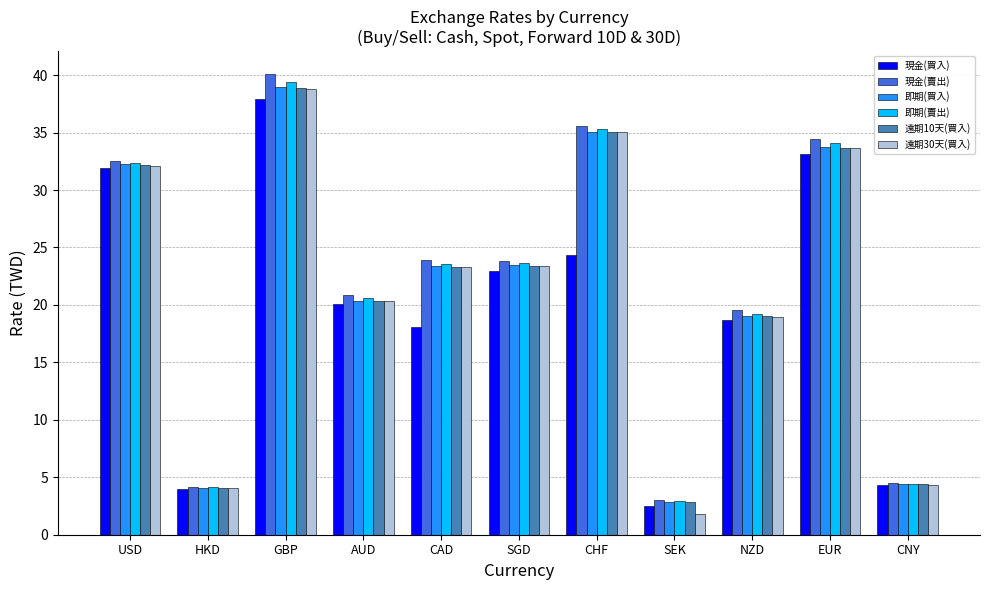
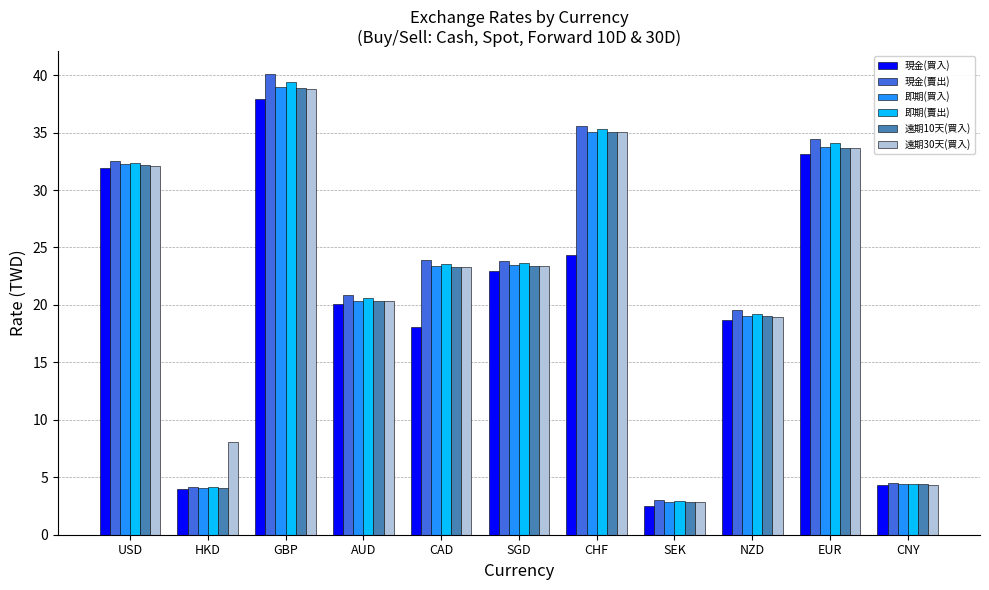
  {
    "現金(買入)": {
      "USD": 31.9,
      "HKD": 4.0,
      "GBP": 38.0,
      "AUD": 20.1,
      "CAD": 18.1,
      "SGD": 23.0,
      "CHF": 24.3,
      "SEK": 2.5,
      "NZD": 18.7,
      "EUR": 33.1,
      "CNY": 4.3
    },
    "遠期30天(買入)": {
      "USD": 32.1,
-     "HKD": 4.1,
+     "HKD": 8.1,
      "GBP": 38.8,
      "AUD": 20.3,
      "CAD": 23.3,
      "SGD": 23.4,
      "CHF": 35.0,
-     "SEK": 1.8,
+     "SEK": 2.9,
      "NZD": 19.0,
      "EUR": 33.6,
      "CNY": 4.4
    }
  }
